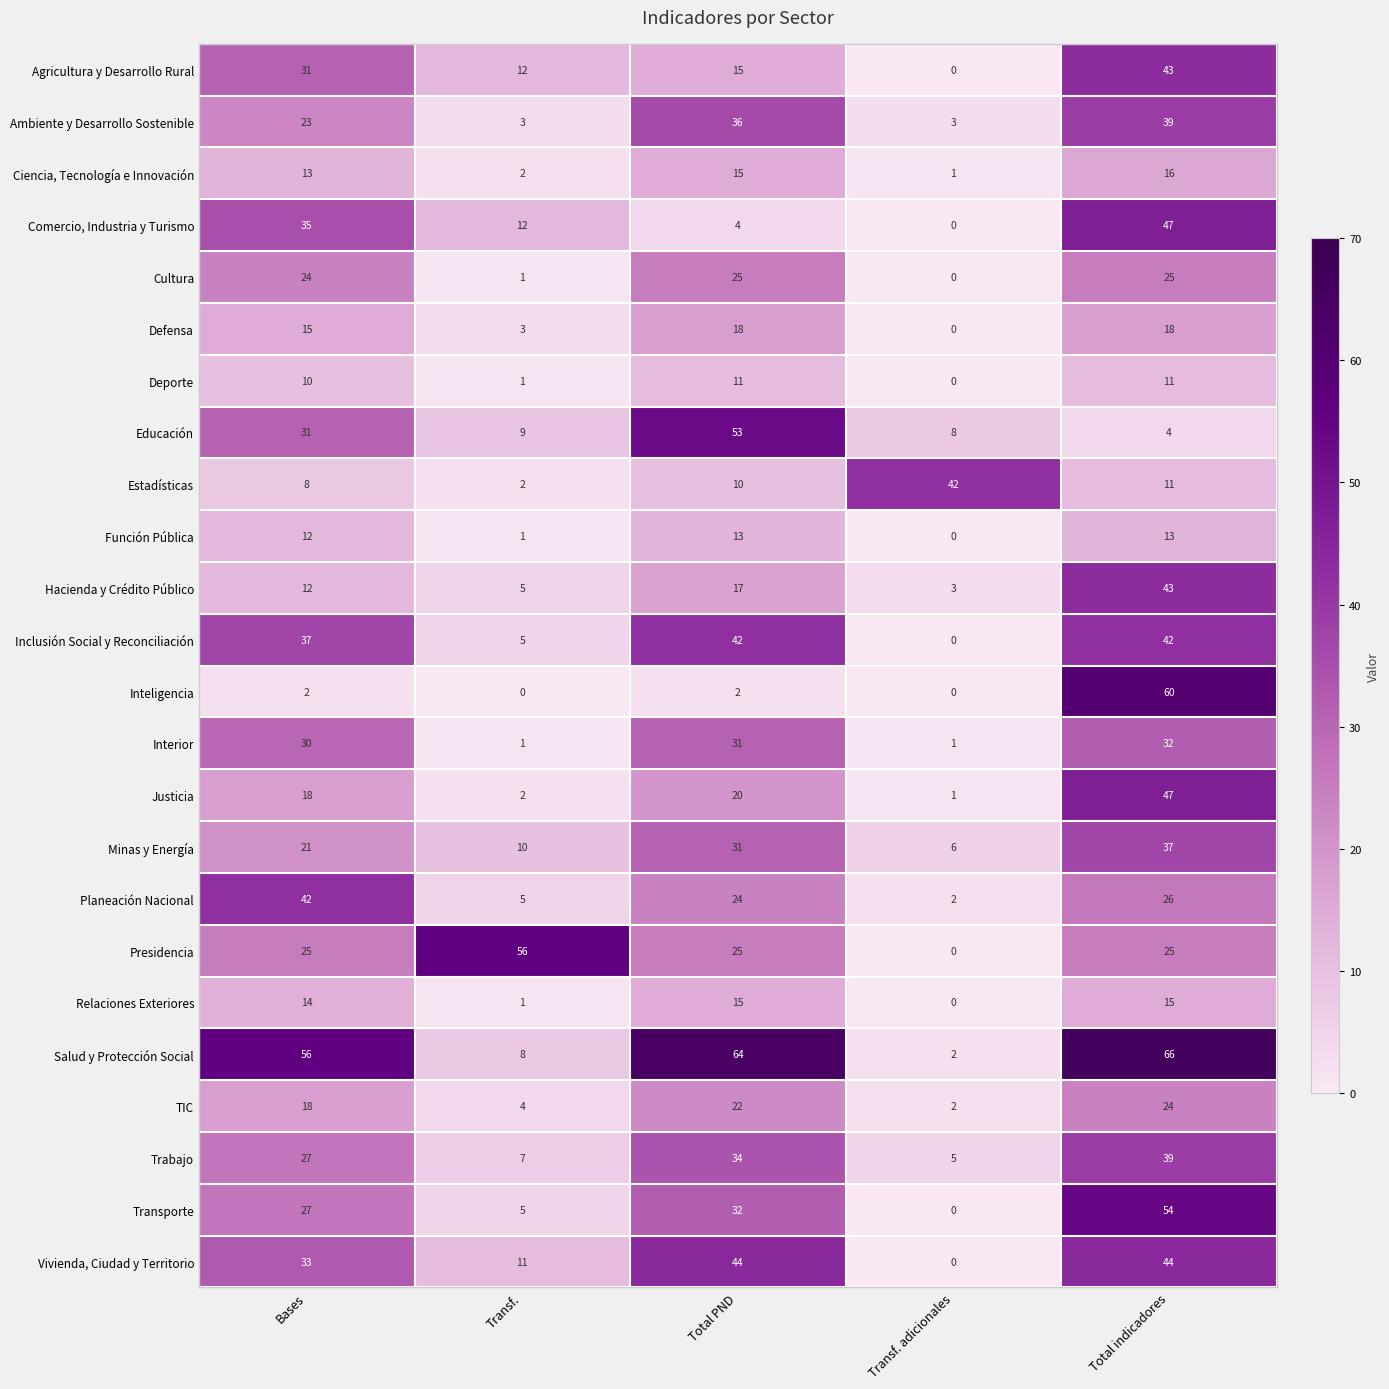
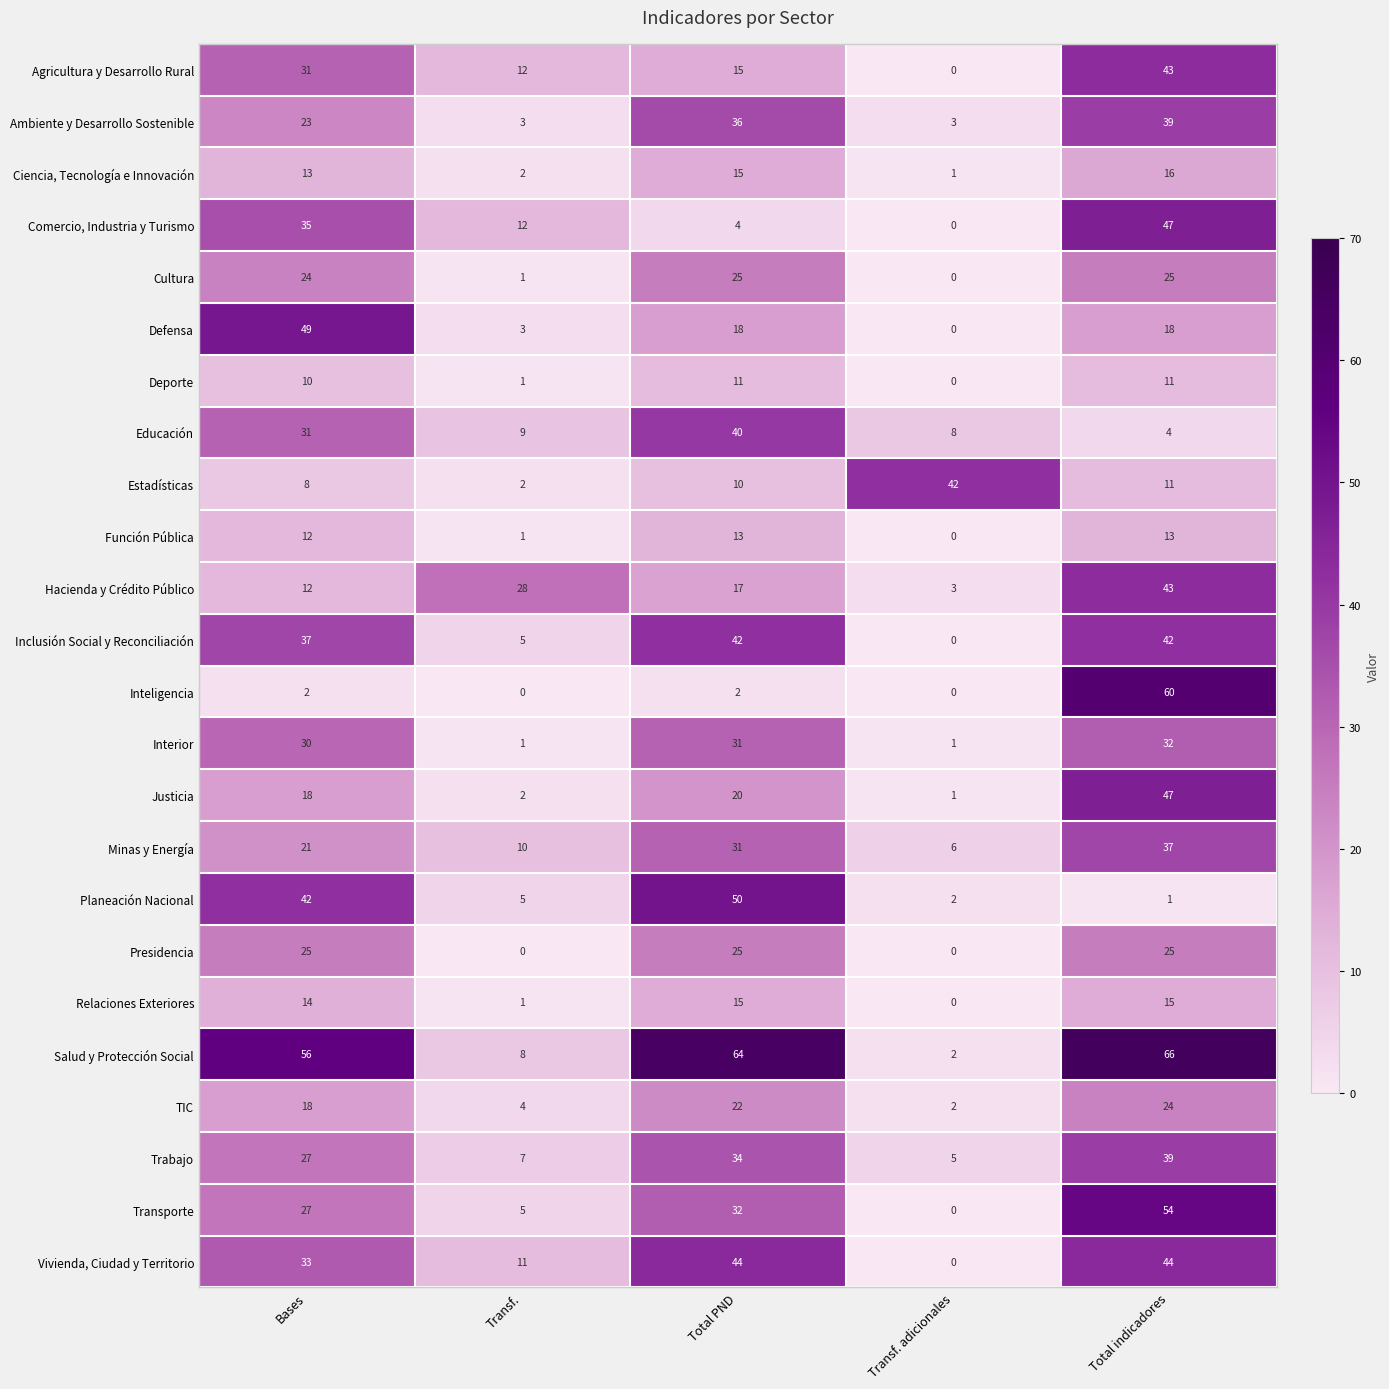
  {
    "Agricultura y Desarrollo Rural": {
      "Bases": 31,
      "Transf.": 12,
      "Total PND": 15,
      "Transf. adicionales": 0,
      "Total indicadores": 43
    },
    "Ambiente y Desarrollo Sostenible": {
      "Bases": 23,
      "Transf.": 3,
      "Total PND": 36,
      "Transf. adicionales": 3,
      "Total indicadores": 39
    },
    "Ciencia, Tecnología e Innovación": {
      "Bases": 13,
      "Transf.": 2,
      "Total PND": 15,
      "Transf. adicionales": 1,
      "Total indicadores": 16
    },
    "Comercio, Industria y Turismo": {
      "Bases": 35,
      "Transf.": 12,
      "Total PND": 4,
      "Transf. adicionales": 0,
      "Total indicadores": 47
    },
    "Cultura": {
      "Bases": 24,
      "Transf.": 1,
      "Total PND": 25,
      "Transf. adicionales": 0,
      "Total indicadores": 25
    },
    "Defensa": {
-     "Bases": 15,
+     "Bases": 49,
      "Transf.": 3,
      "Total PND": 18,
      "Transf. adicionales": 0,
      "Total indicadores": 18
    },
    "Deporte": {
      "Bases": 10,
      "Transf.": 1,
      "Total PND": 11,
      "Transf. adicionales": 0,
      "Total indicadores": 11
    },
    "Educación": {
      "Bases": 31,
      "Transf.": 9,
-     "Total PND": 53,
+     "Total PND": 40,
      "Transf. adicionales": 8,
      "Total indicadores": 4
    },
    "Estadísticas": {
      "Bases": 8,
      "Transf.": 2,
      "Total PND": 10,
      "Transf. adicionales": 42,
      "Total indicadores": 11
    },
    "Función Pública": {
      "Bases": 12,
      "Transf.": 1,
      "Total PND": 13,
      "Transf. adicionales": 0,
      "Total indicadores": 13
    },
    "Hacienda y Crédito Público": {
      "Bases": 12,
-     "Transf.": 5,
+     "Transf.": 28,
      "Total PND": 17,
      "Transf. adicionales": 3,
      "Total indicadores": 43
    },
    "Inclusión Social y Reconciliación": {
      "Bases": 37,
      "Transf.": 5,
      "Total PND": 42,
      "Transf. adicionales": 0,
      "Total indicadores": 42
    },
    "Inteligencia": {
      "Bases": 2,
      "Transf.": 0,
      "Total PND": 2,
      "Transf. adicionales": 0,
      "Total indicadores": 60
    },
    "Interior": {
      "Bases": 30,
      "Transf.": 1,
      "Total PND": 31,
      "Transf. adicionales": 1,
      "Total indicadores": 32
    },
    "Justicia": {
      "Bases": 18,
      "Transf.": 2,
      "Total PND": 20,
      "Transf. adicionales": 1,
      "Total indicadores": 47
    },
    "Minas y Energía": {
      "Bases": 21,
      "Transf.": 10,
      "Total PND": 31,
      "Transf. adicionales": 6,
      "Total indicadores": 37
    },
    "Planeación Nacional": {
      "Bases": 42,
      "Transf.": 5,
-     "Total PND": 24,
+     "Total PND": 50,
      "Transf. adicionales": 2,
-     "Total indicadores": 26
+     "Total indicadores": 1
    },
    "Presidencia": {
      "Bases": 25,
-     "Transf.": 56,
+     "Transf.": 0,
      "Total PND": 25,
      "Transf. adicionales": 0,
      "Total indicadores": 25
    },
    "Relaciones Exteriores": {
      "Bases": 14,
      "Transf.": 1,
      "Total PND": 15,
      "Transf. adicionales": 0,
      "Total indicadores": 15
    },
    "Salud y Protección Social": {
      "Bases": 56,
      "Transf.": 8,
      "Total PND": 64,
      "Transf. adicionales": 2,
      "Total indicadores": 66
    },
    "TIC": {
      "Bases": 18,
      "Transf.": 4,
      "Total PND": 22,
      "Transf. adicionales": 2,
      "Total indicadores": 24
    },
    "Trabajo": {
      "Bases": 27,
      "Transf.": 7,
      "Total PND": 34,
      "Transf. adicionales": 5,
      "Total indicadores": 39
    },
    "Transporte": {
      "Bases": 27,
      "Transf.": 5,
      "Total PND": 32,
      "Transf. adicionales": 0,
      "Total indicadores": 54
    },
    "Vivienda, Ciudad y Territorio": {
      "Bases": 33,
      "Transf.": 11,
      "Total PND": 44,
      "Transf. adicionales": 0,
      "Total indicadores": 44
    }
  }
